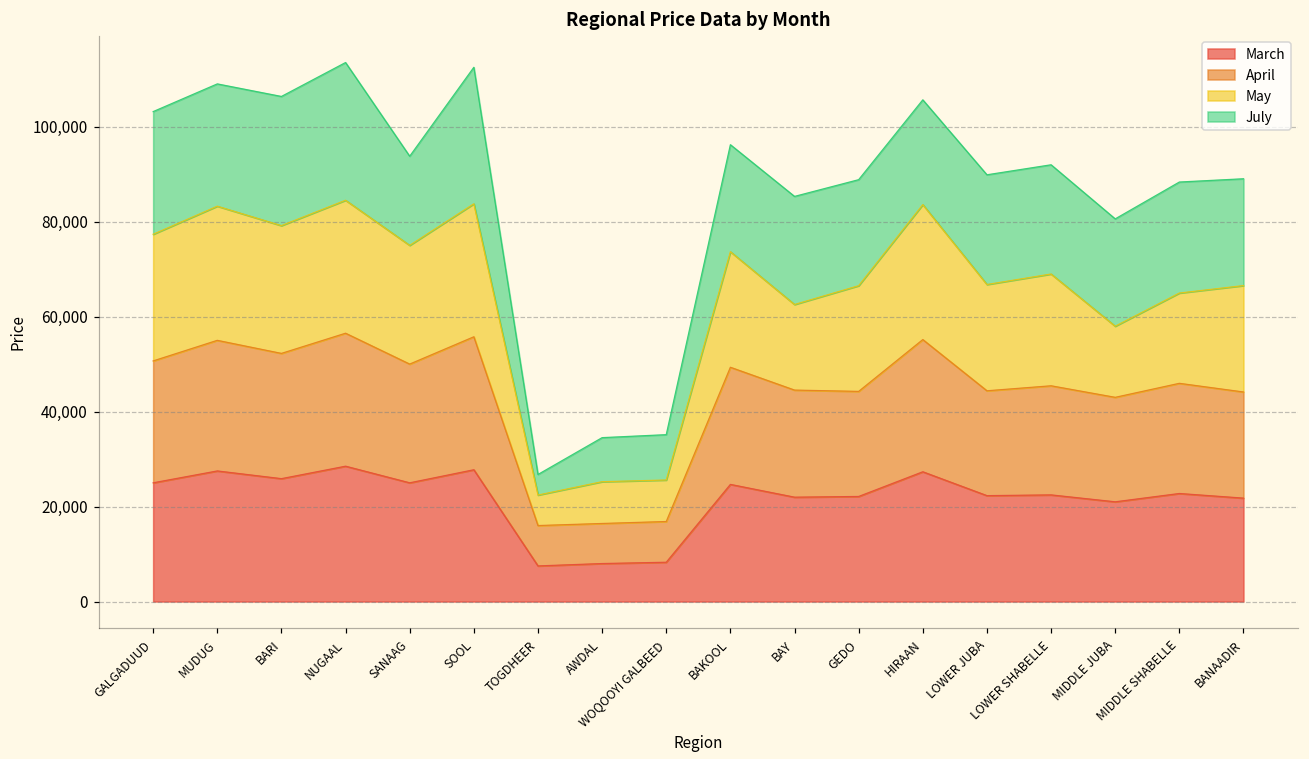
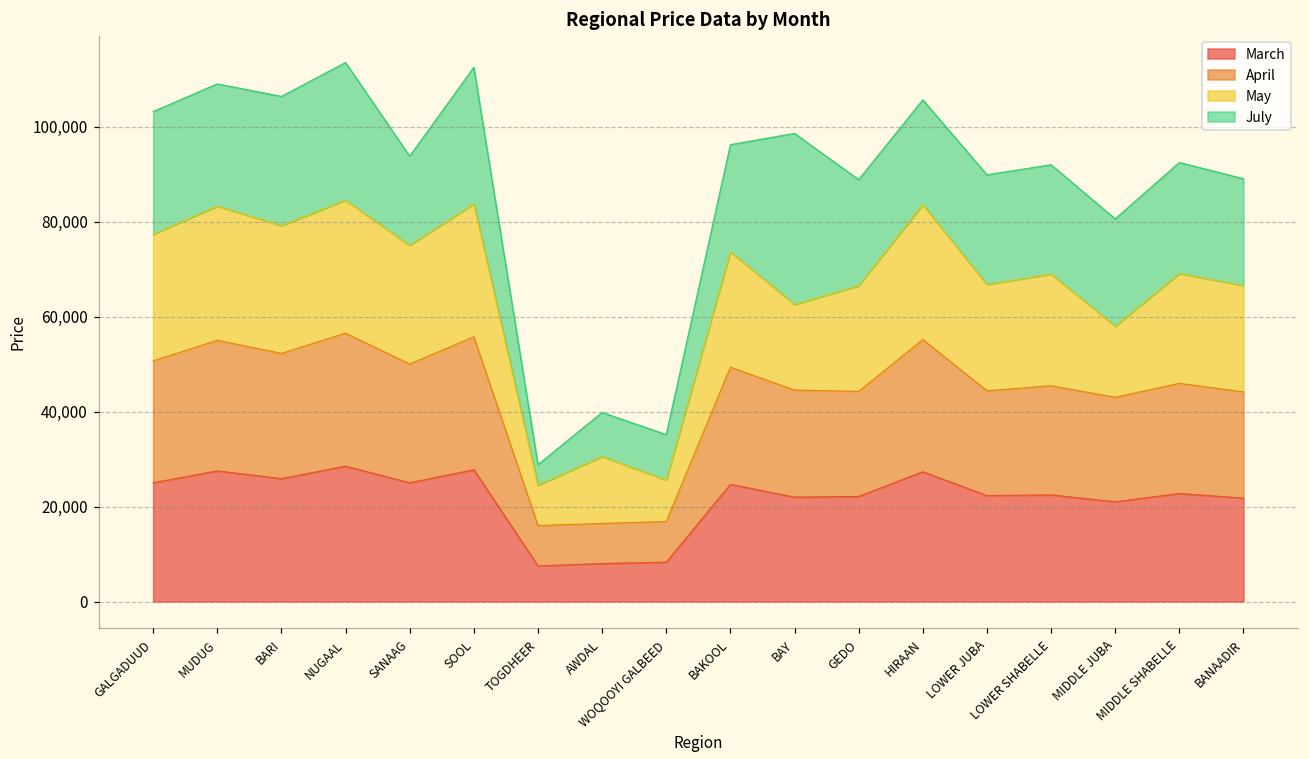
  {
    "May": {
      "GALGADUUD": "27,000",
      "MUDUG": "28,000",
      "BARI": "27,000",
      "NUGAAL": "28,000",
      "SANAAG": "25,000",
      "SOOL": "28,000",
-     "TOGDHEER": "6,000",
-     "AWDAL": "9,000",
+     "TOGDHEER": "9,000",
+     "AWDAL": "14,000",
      "WOQOOYI GALBEED": "9,000",
      "BAKOOL": "24,000",
      "BAY": "18,000",
      "GEDO": "22,000",
      "HIRAAN": "28,000",
      "LOWER JUBA": "22,000",
      "LOWER SHABELLE": "24,000",
      "MIDDLE JUBA": "15,000",
-     "MIDDLE SHABELLE": "19,000",
+     "MIDDLE SHABELLE": "23,000",
      "BANAADIR": "22,000"
    },
    "July": {
      "GALGADUUD": "26,000",
      "MUDUG": "26,000",
      "BARI": "27,000",
      "NUGAAL": "29,000",
      "SANAAG": "19,000",
      "SOOL": "29,000",
      "TOGDHEER": "4,000",
      "AWDAL": "9,000",
      "WOQOOYI GALBEED": "10,000",
      "BAKOOL": "23,000",
-     "BAY": "23,000",
+     "BAY": "36,000",
      "GEDO": "22,000",
      "HIRAAN": "22,000",
      "LOWER JUBA": "23,000",
      "LOWER SHABELLE": "23,000",
      "MIDDLE JUBA": "23,000",
      "MIDDLE SHABELLE": "23,000",
      "BANAADIR": "22,000"
    }
  }
